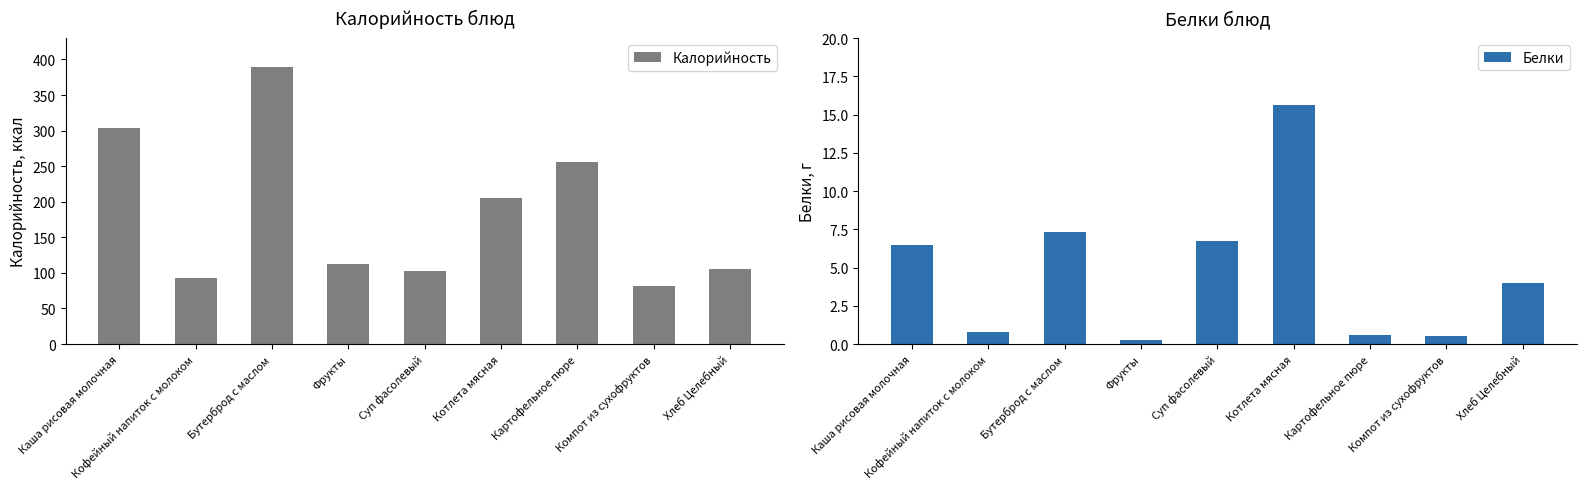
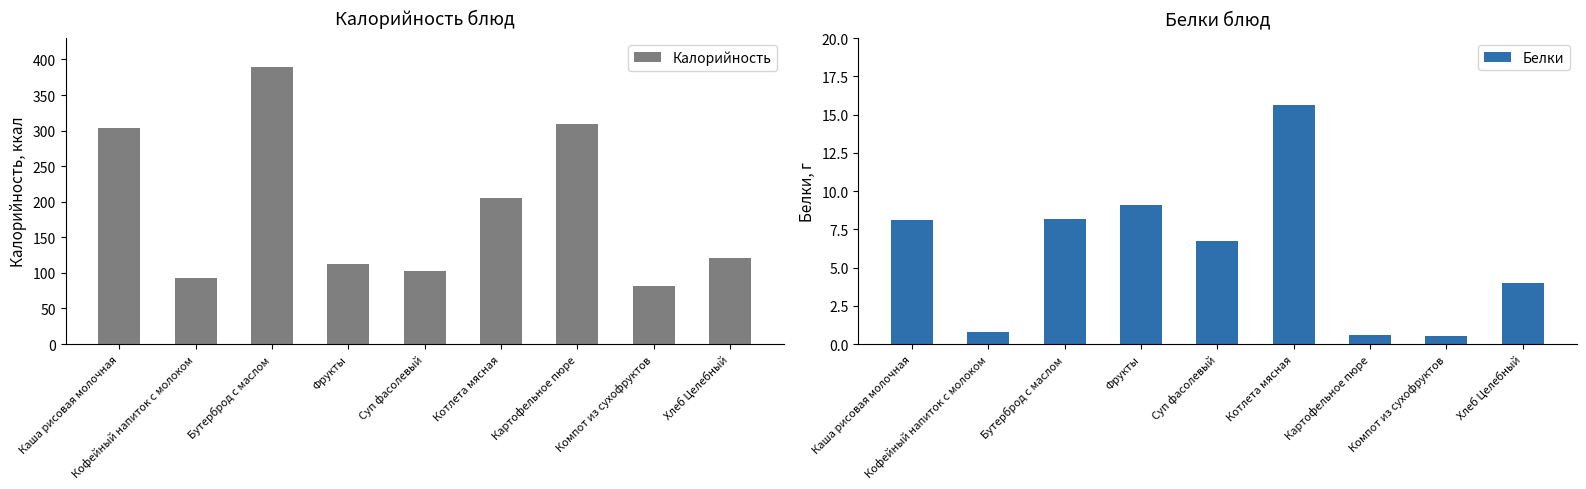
  {
    "Калорийность блюд": {
      "Каша рисовая молочная": 300,
      "Кофейный напиток с молоком": 90,
      "Бутерброд с маслом": 390,
      "Фрукты": 110,
      "Суп фасолевый": 100,
      "Котлета мясная": 210,
-     "Картофельное пюре": 260,
+     "Картофельное пюре": 310,
      "Компот из сухофруктов": 80,
-     "Хлеб Целебный": 110
+     "Хлеб Целебный": 120
    },
    "Белки блюд": {
-     "Каша рисовая молочная": 6.5,
+     "Каша рисовая молочная": 8.1,
      "Кофейный напиток с молоком": 0.8,
-     "Бутерброд с маслом": 7.3,
-     "Фрукты": 0.3,
+     "Бутерброд с маслом": 8.2,
+     "Фрукты": 9.1,
      "Суп фасолевый": 6.7,
      "Котлета мясная": 15.6,
      "Картофельное пюре": 0.6,
      "Компот из сухофруктов": 0.5,
      "Хлеб Целебный": 4.0
    }
  }
